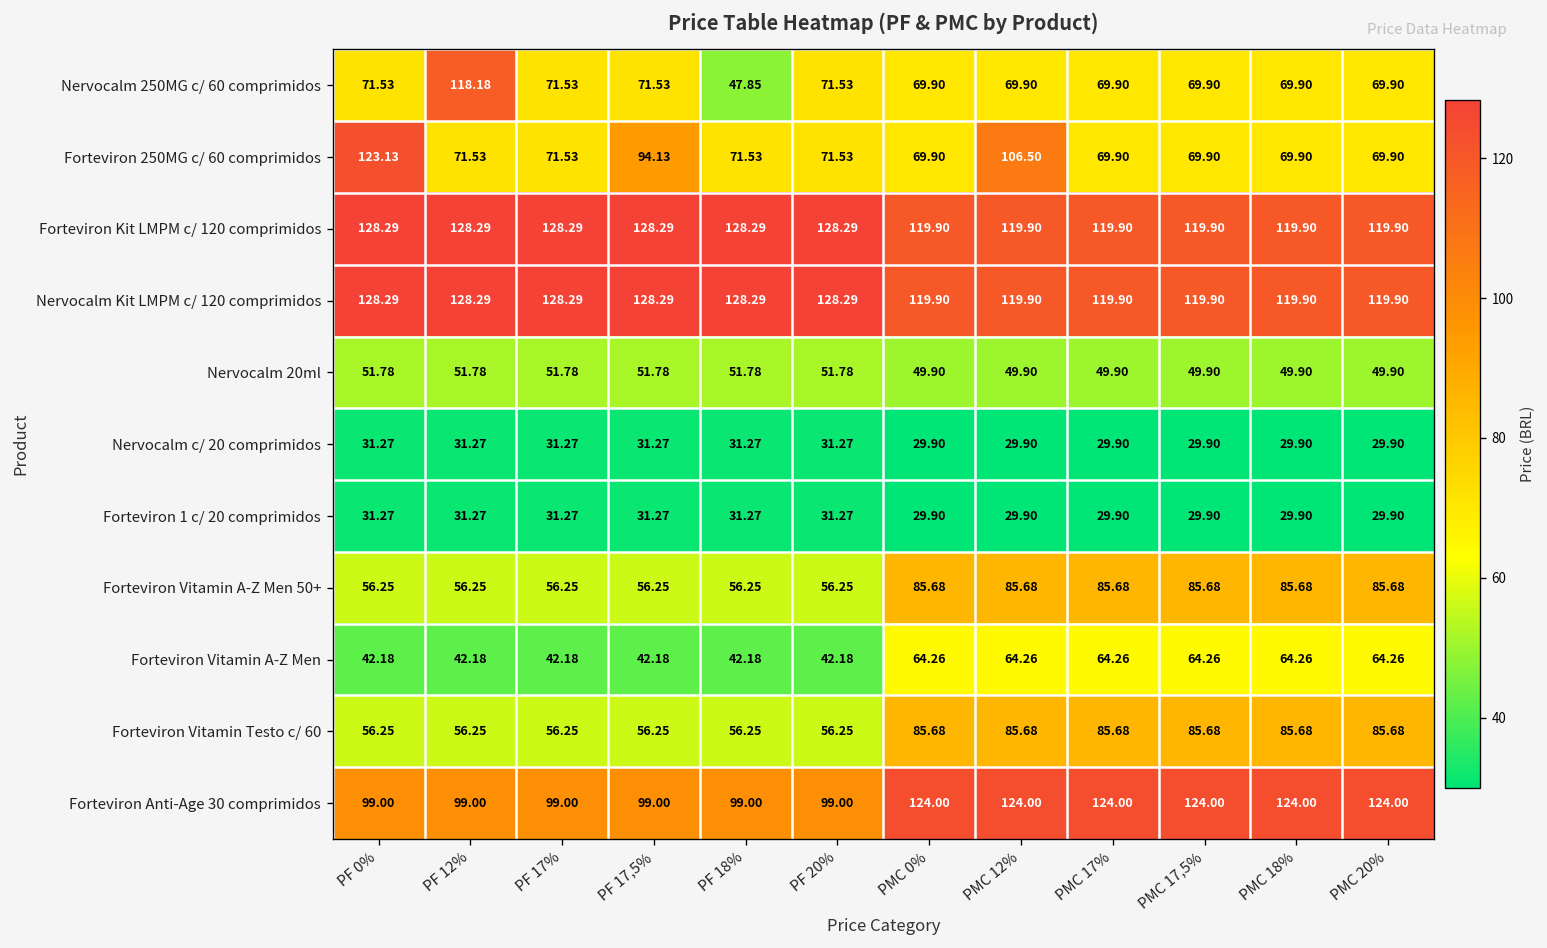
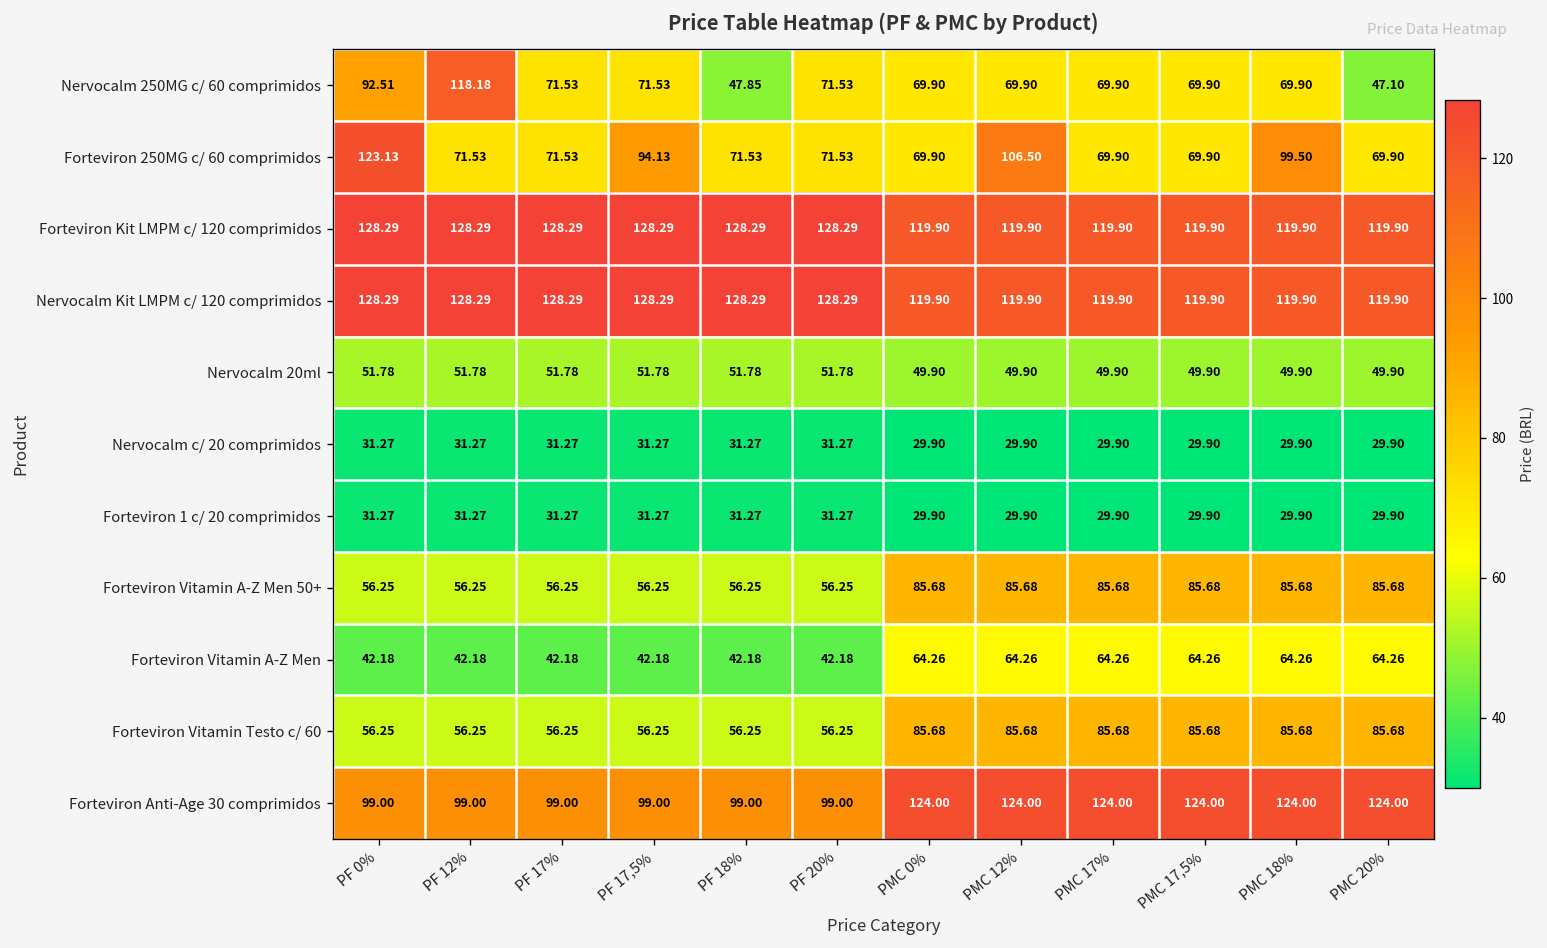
  {
    "Nervocalm 250MG c/ 60 comprimidos": {
-     "PF 0%": 71.53,
+     "PF 0%": 92.51,
      "PF 12%": 118.18,
      "PF 17%": 71.53,
      "PF 17,5%": 71.53,
      "PF 18%": 47.85,
      "PF 20%": 71.53,
      "PMC 0%": 69.90,
      "PMC 12%": 69.90,
      "PMC 17%": 69.90,
      "PMC 17,5%": 69.90,
      "PMC 18%": 69.90,
-     "PMC 20%": 69.90
+     "PMC 20%": 47.10
    },
    "Forteviron 250MG c/ 60 comprimidos": {
      "PF 0%": 123.13,
      "PF 12%": 71.53,
      "PF 17%": 71.53,
      "PF 17,5%": 94.13,
      "PF 18%": 71.53,
      "PF 20%": 71.53,
      "PMC 0%": 69.90,
      "PMC 12%": 106.50,
      "PMC 17%": 69.90,
      "PMC 17,5%": 69.90,
-     "PMC 18%": 69.90,
+     "PMC 18%": 99.50,
      "PMC 20%": 69.90
    },
    "Forteviron Kit LMPM c/ 120 comprimidos": {
      "PF 0%": 128.29,
      "PF 12%": 128.29,
      "PF 17%": 128.29,
      "PF 17,5%": 128.29,
      "PF 18%": 128.29,
      "PF 20%": 128.29,
      "PMC 0%": 119.90,
      "PMC 12%": 119.90,
      "PMC 17%": 119.90,
      "PMC 17,5%": 119.90,
      "PMC 18%": 119.90,
      "PMC 20%": 119.90
    },
    "Nervocalm Kit LMPM c/ 120 comprimidos": {
      "PF 0%": 128.29,
      "PF 12%": 128.29,
      "PF 17%": 128.29,
      "PF 17,5%": 128.29,
      "PF 18%": 128.29,
      "PF 20%": 128.29,
      "PMC 0%": 119.90,
      "PMC 12%": 119.90,
      "PMC 17%": 119.90,
      "PMC 17,5%": 119.90,
      "PMC 18%": 119.90,
      "PMC 20%": 119.90
    },
    "Nervocalm 20ml": {
      "PF 0%": 51.78,
      "PF 12%": 51.78,
      "PF 17%": 51.78,
      "PF 17,5%": 51.78,
      "PF 18%": 51.78,
      "PF 20%": 51.78,
      "PMC 0%": 49.90,
      "PMC 12%": 49.90,
      "PMC 17%": 49.90,
      "PMC 17,5%": 49.90,
      "PMC 18%": 49.90,
      "PMC 20%": 49.90
    },
    "Nervocalm c/ 20 comprimidos": {
      "PF 0%": 31.27,
      "PF 12%": 31.27,
      "PF 17%": 31.27,
      "PF 17,5%": 31.27,
      "PF 18%": 31.27,
      "PF 20%": 31.27,
      "PMC 0%": 29.90,
      "PMC 12%": 29.90,
      "PMC 17%": 29.90,
      "PMC 17,5%": 29.90,
      "PMC 18%": 29.90,
      "PMC 20%": 29.90
    },
    "Forteviron 1 c/ 20 comprimidos": {
      "PF 0%": 31.27,
      "PF 12%": 31.27,
      "PF 17%": 31.27,
      "PF 17,5%": 31.27,
      "PF 18%": 31.27,
      "PF 20%": 31.27,
      "PMC 0%": 29.90,
      "PMC 12%": 29.90,
      "PMC 17%": 29.90,
      "PMC 17,5%": 29.90,
      "PMC 18%": 29.90,
      "PMC 20%": 29.90
    },
    "Forteviron Vitamin A-Z Men 50+": {
      "PF 0%": 56.25,
      "PF 12%": 56.25,
      "PF 17%": 56.25,
      "PF 17,5%": 56.25,
      "PF 18%": 56.25,
      "PF 20%": 56.25,
      "PMC 0%": 85.68,
      "PMC 12%": 85.68,
      "PMC 17%": 85.68,
      "PMC 17,5%": 85.68,
      "PMC 18%": 85.68,
      "PMC 20%": 85.68
    },
    "Forteviron Vitamin A-Z Men": {
      "PF 0%": 42.18,
      "PF 12%": 42.18,
      "PF 17%": 42.18,
      "PF 17,5%": 42.18,
      "PF 18%": 42.18,
      "PF 20%": 42.18,
      "PMC 0%": 64.26,
      "PMC 12%": 64.26,
      "PMC 17%": 64.26,
      "PMC 17,5%": 64.26,
      "PMC 18%": 64.26,
      "PMC 20%": 64.26
    },
    "Forteviron Vitamin Testo c/ 60": {
      "PF 0%": 56.25,
      "PF 12%": 56.25,
      "PF 17%": 56.25,
      "PF 17,5%": 56.25,
      "PF 18%": 56.25,
      "PF 20%": 56.25,
      "PMC 0%": 85.68,
      "PMC 12%": 85.68,
      "PMC 17%": 85.68,
      "PMC 17,5%": 85.68,
      "PMC 18%": 85.68,
      "PMC 20%": 85.68
    },
    "Forteviron Anti-Age 30 comprimidos": {
      "PF 0%": 99.00,
      "PF 12%": 99.00,
      "PF 17%": 99.00,
      "PF 17,5%": 99.00,
      "PF 18%": 99.00,
      "PF 20%": 99.00,
      "PMC 0%": 124.00,
      "PMC 12%": 124.00,
      "PMC 17%": 124.00,
      "PMC 17,5%": 124.00,
      "PMC 18%": 124.00,
      "PMC 20%": 124.00
    }
  }
